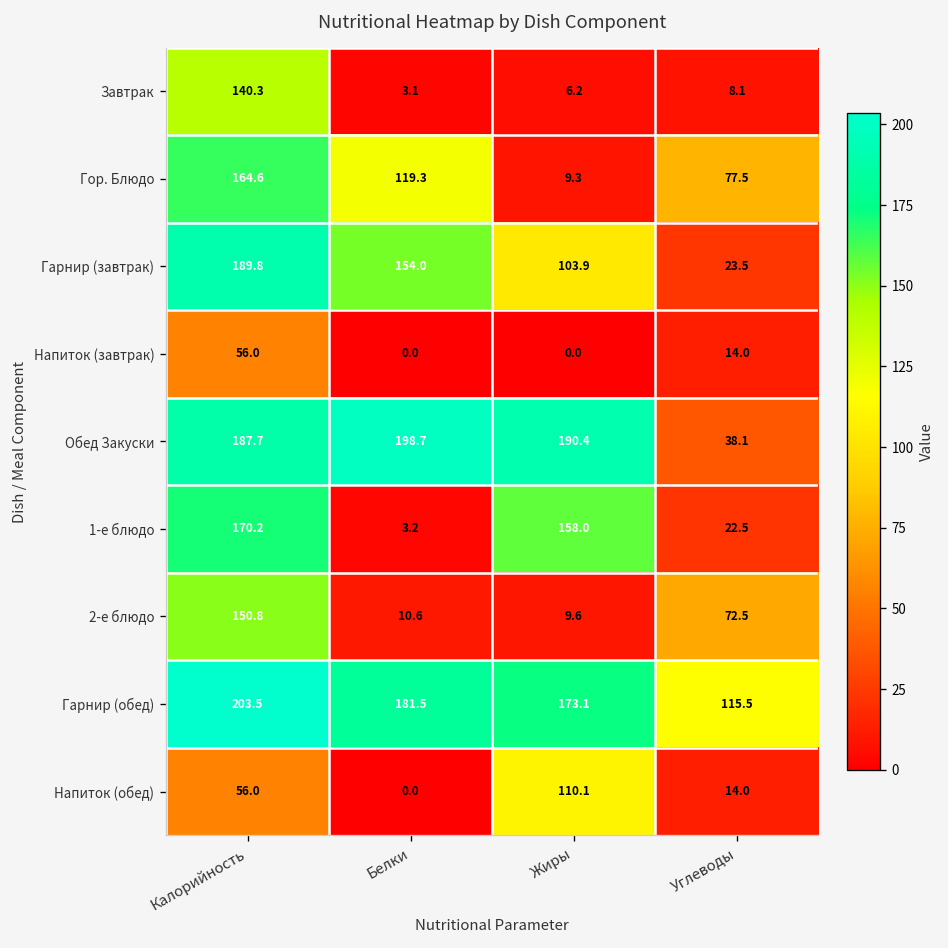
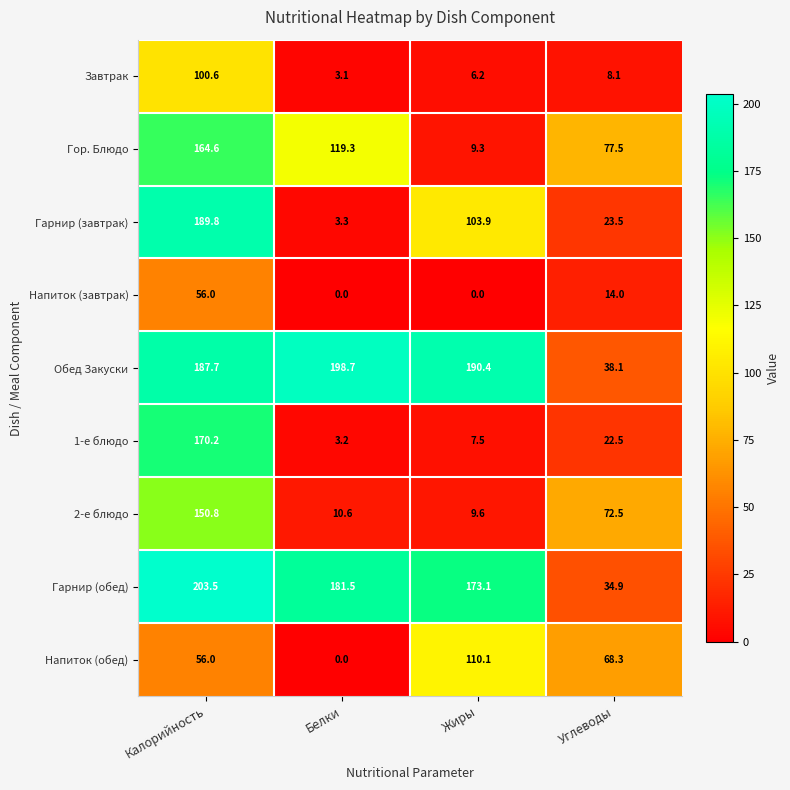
  {
    "Завтрак": {
-     "Калорийность": 140.3,
+     "Калорийность": 100.6,
      "Белки": 3.1,
      "Жиры": 6.2,
      "Углеводы": 8.1
    },
    "Гор. Блюдо": {
      "Калорийность": 164.6,
      "Белки": 119.3,
      "Жиры": 9.3,
      "Углеводы": 77.5
    },
    "Гарнир (завтрак)": {
      "Калорийность": 189.8,
-     "Белки": 154.0,
+     "Белки": 3.3,
      "Жиры": 103.9,
      "Углеводы": 23.5
    },
    "Напиток (завтрак)": {
      "Калорийность": 56.0,
      "Белки": 0.0,
      "Жиры": 0.0,
      "Углеводы": 14.0
    },
    "Обед Закуски": {
      "Калорийность": 187.7,
      "Белки": 198.7,
      "Жиры": 190.4,
      "Углеводы": 38.1
    },
    "1-е блюдо": {
      "Калорийность": 170.2,
      "Белки": 3.2,
-     "Жиры": 158.0,
+     "Жиры": 7.5,
      "Углеводы": 22.5
    },
    "2-е блюдо": {
      "Калорийность": 150.8,
      "Белки": 10.6,
      "Жиры": 9.6,
      "Углеводы": 72.5
    },
    "Гарнир (обед)": {
      "Калорийность": 203.5,
      "Белки": 181.5,
      "Жиры": 173.1,
-     "Углеводы": 115.5
+     "Углеводы": 34.9
    },
    "Напиток (обед)": {
      "Калорийность": 56.0,
      "Белки": 0.0,
      "Жиры": 110.1,
-     "Углеводы": 14.0
+     "Углеводы": 68.3
    }
  }
